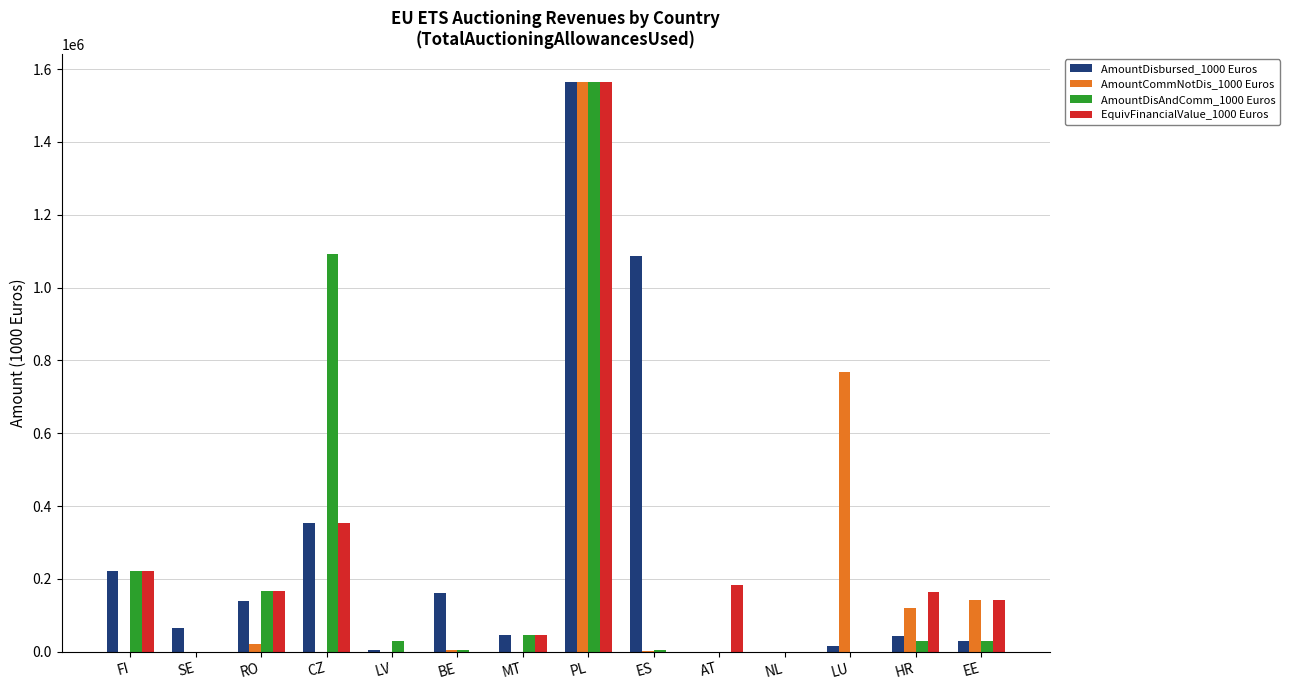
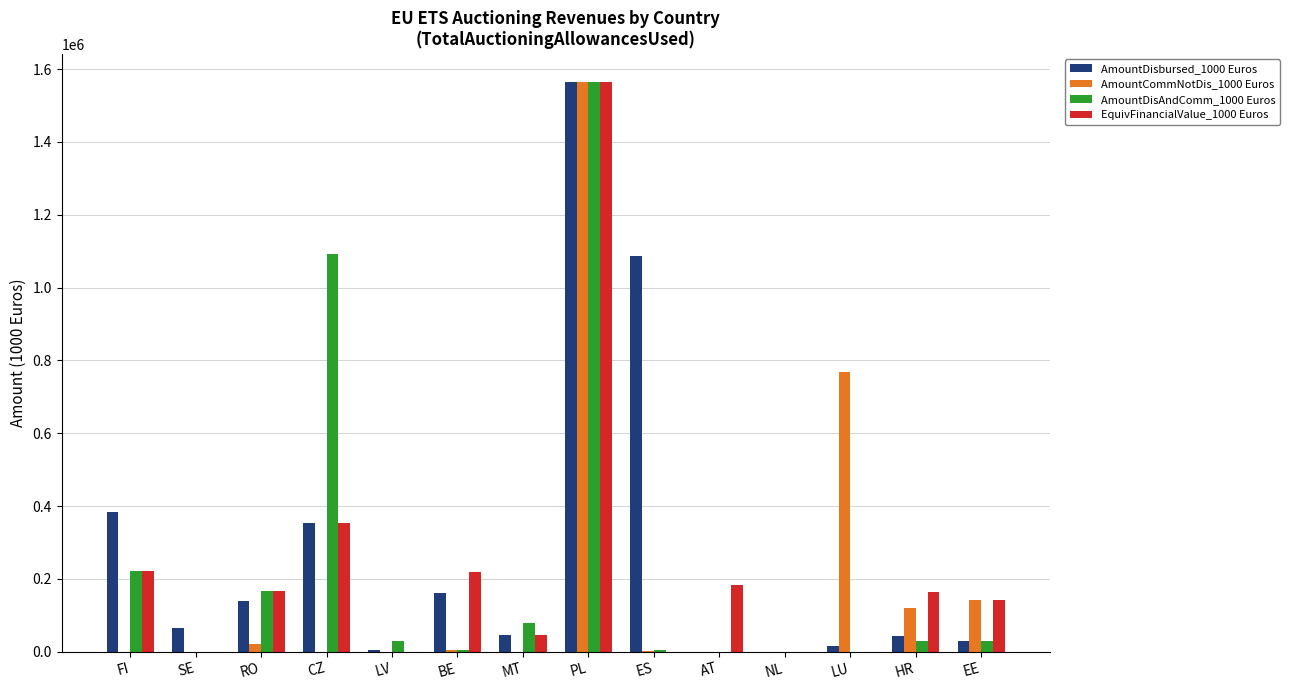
  {
    "AmountDisbursed_1000 Euros": {
-     "FI": 220000,
+     "FI": 380000,
      "SE": 70000,
      "RO": 140000,
      "CZ": 350000,
      "BE": 160000,
      "MT": 50000,
      "PL": 1560000,
      "ES": 1090000,
      "AT": 0,
      "NL": 0,
      "LU": 20000,
      "HR": 40000,
      "EE": 30000
    },
    "AmountCommNotDis_1000 Euros": {
      "FI": 0,
      "SE": 0,
      "RO": 20000,
      "CZ": 0,
      "LV": 0,
      "MT": 0,
      "PL": 1560000,
      "AT": 0,
      "NL": 0,
      "LU": 770000,
      "HR": 120000,
      "EE": 140000
    },
    "AmountDisAndComm_1000 Euros": {
      "FI": 220000,
      "SE": 0,
      "RO": 170000,
      "CZ": 1090000,
      "LV": 30000,
-     "MT": 50000,
+     "MT": 80000,
      "PL": 1560000,
      "AT": 0,
      "NL": 0,
      "LU": 0,
      "HR": 30000,
      "EE": 30000
    },
    "EquivFinancialValue_1000 Euros": {
      "FI": 220000,
      "SE": 0,
      "RO": 170000,
      "CZ": 350000,
      "LV": 0,
-     "BE": 0,
+     "BE": 220000,
      "MT": 50000,
      "PL": 1560000,
      "ES": 0,
      "AT": 180000,
      "NL": 0,
      "LU": 0,
      "HR": 160000,
      "EE": 140000
    }
  }
